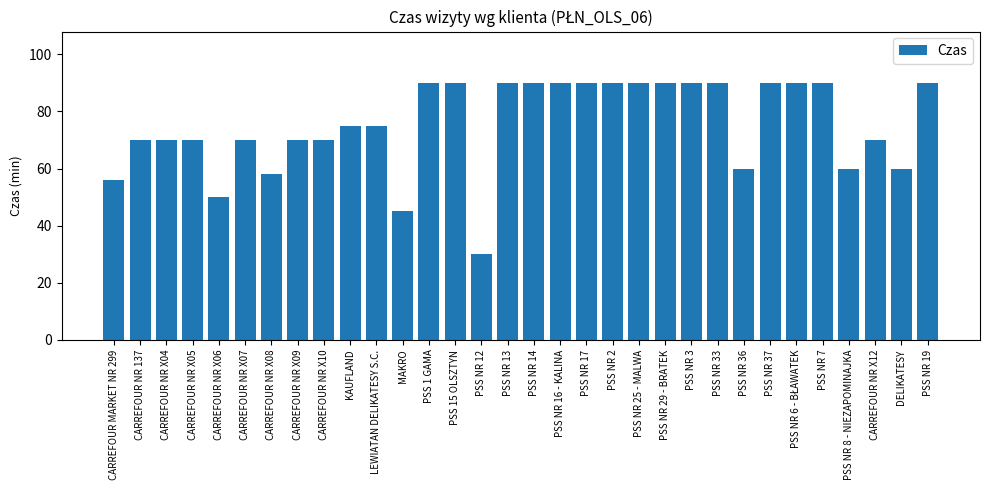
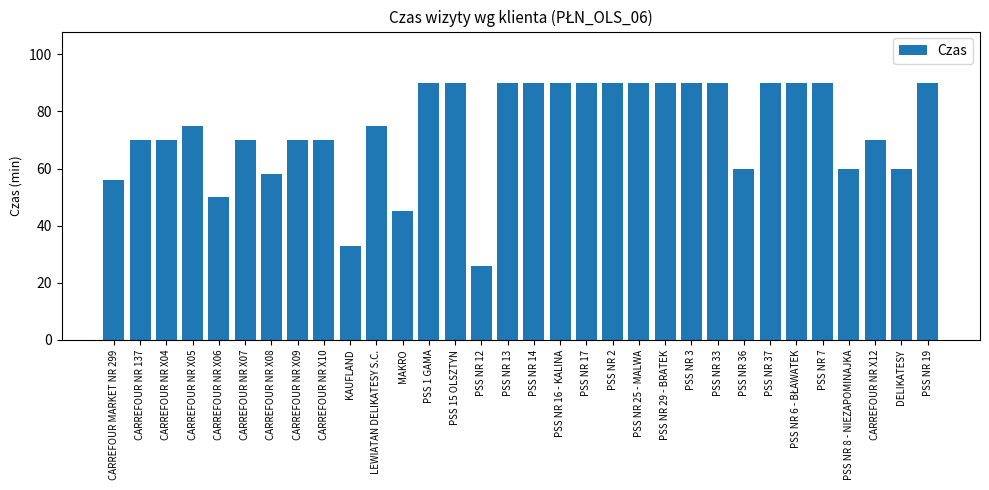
  {
    "CARREFOUR MARKET NR 299": 56,
    "CARREFOUR NR 137": 70,
    "CARREFOUR NR X04": 70,
-   "CARREFOUR NR X05": 70,
+   "CARREFOUR NR X05": 75,
    "CARREFOUR NR X06": 50,
    "CARREFOUR NR X07": 70,
    "CARREFOUR NR X08": 58,
    "CARREFOUR NR X09": 70,
    "CARREFOUR NR X10": 70,
-   "KAUFLAND": 75,
+   "KAUFLAND": 33,
    "LEWIATAN DELIKATESY S.C.": 75,
    "MAKRO": 45,
    "PSS 1 GAMA": 90,
    "PSS 15 OLSZTYN": 90,
-   "PSS NR 12": 30,
+   "PSS NR 12": 26,
    "PSS NR 13": 90,
    "PSS NR 14": 90,
    "PSS NR 16 - KALINA": 90,
    "PSS NR 17": 90,
    "PSS NR 2": 90,
    "PSS NR 25 - MALWA": 90,
    "PSS NR 29 - BRATEK": 90,
    "PSS NR 3": 90,
    "PSS NR 33": 90,
    "PSS NR 36": 60,
    "PSS NR 37": 90,
    "PSS NR 6 - BŁAWATEK": 90,
    "PSS NR 7": 90,
    "PSS NR 8 - NIEZAPOMINAJKA": 60,
    "CARREFOUR NR X12": 70,
    "DELIKATESY": 60,
    "PSS NR 19": 90
  }
